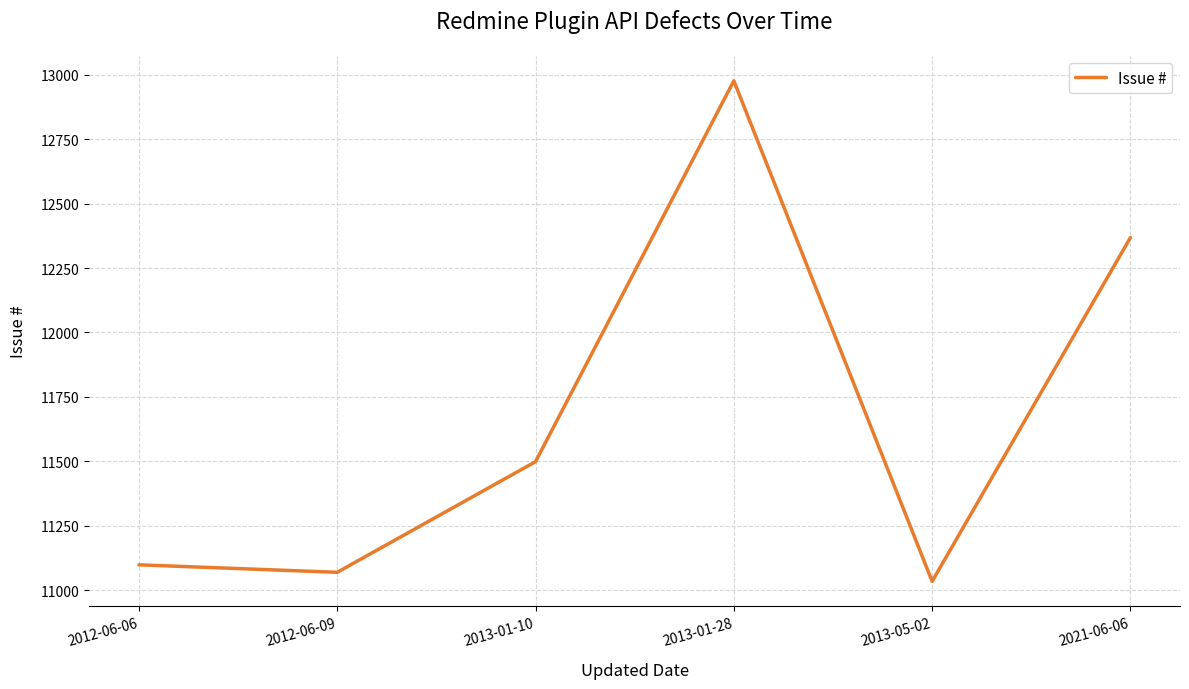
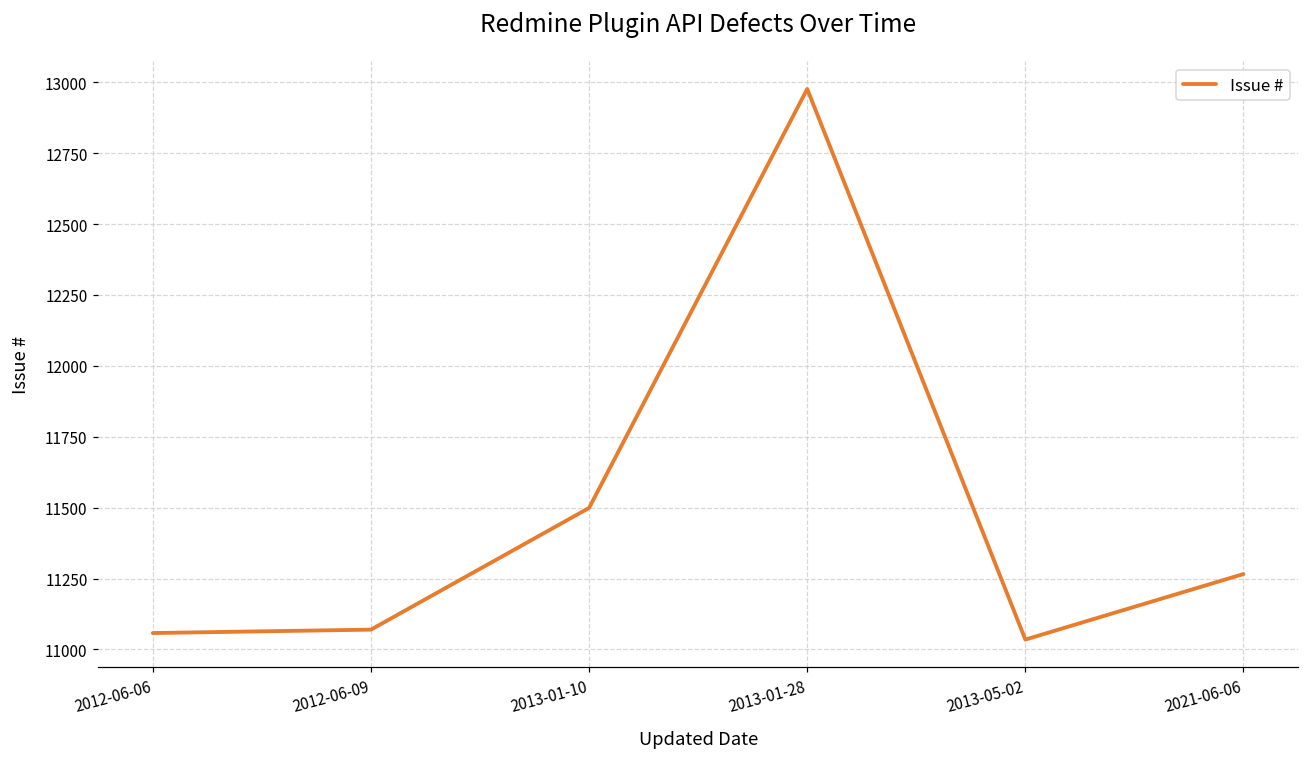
  {
-   "2012-06-06": 11100,
+   "2012-06-06": 11060,
    "2012-06-09": 11070,
    "2013-01-10": 11500,
    "2013-01-28": 12980,
    "2013-05-02": 11040,
-   "2021-06-06": 12370
+   "2021-06-06": 11270
  }
